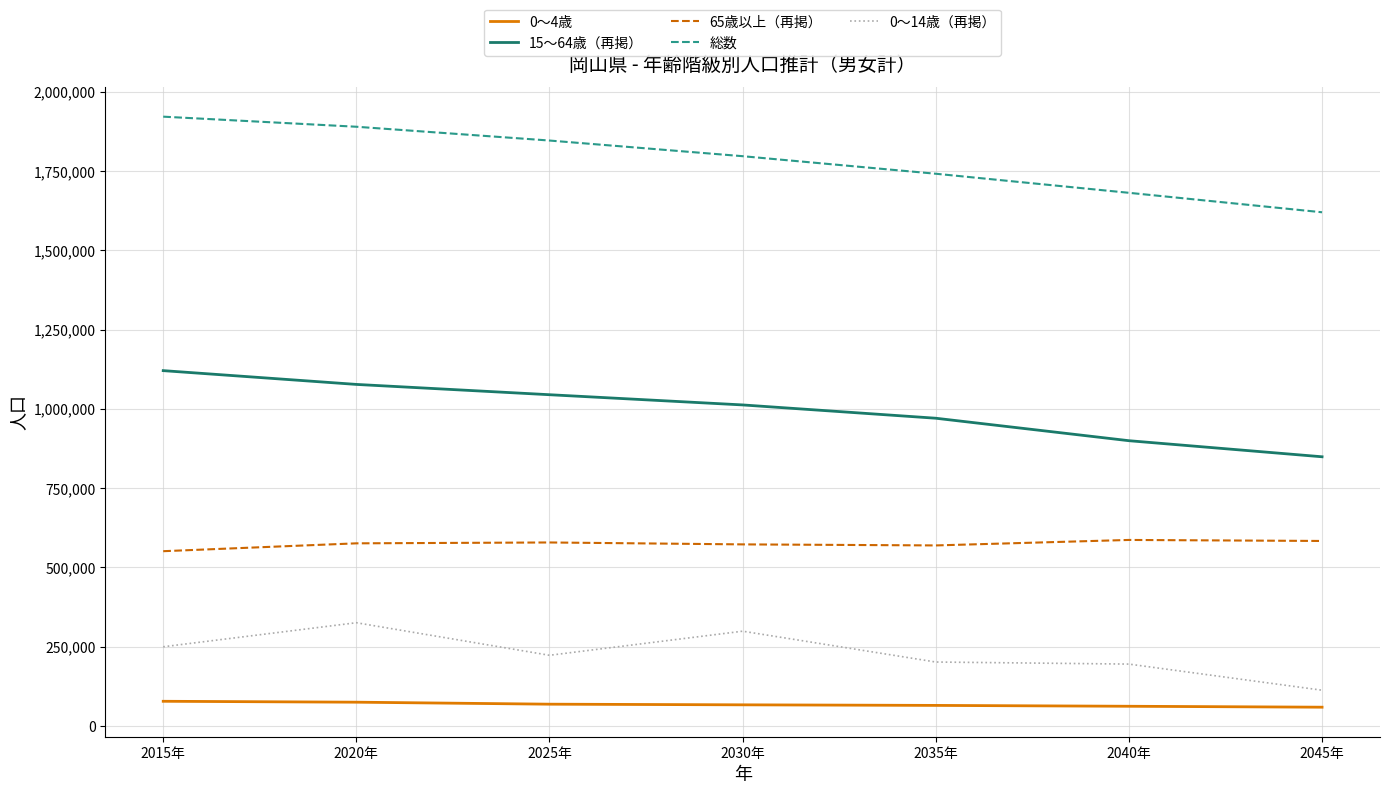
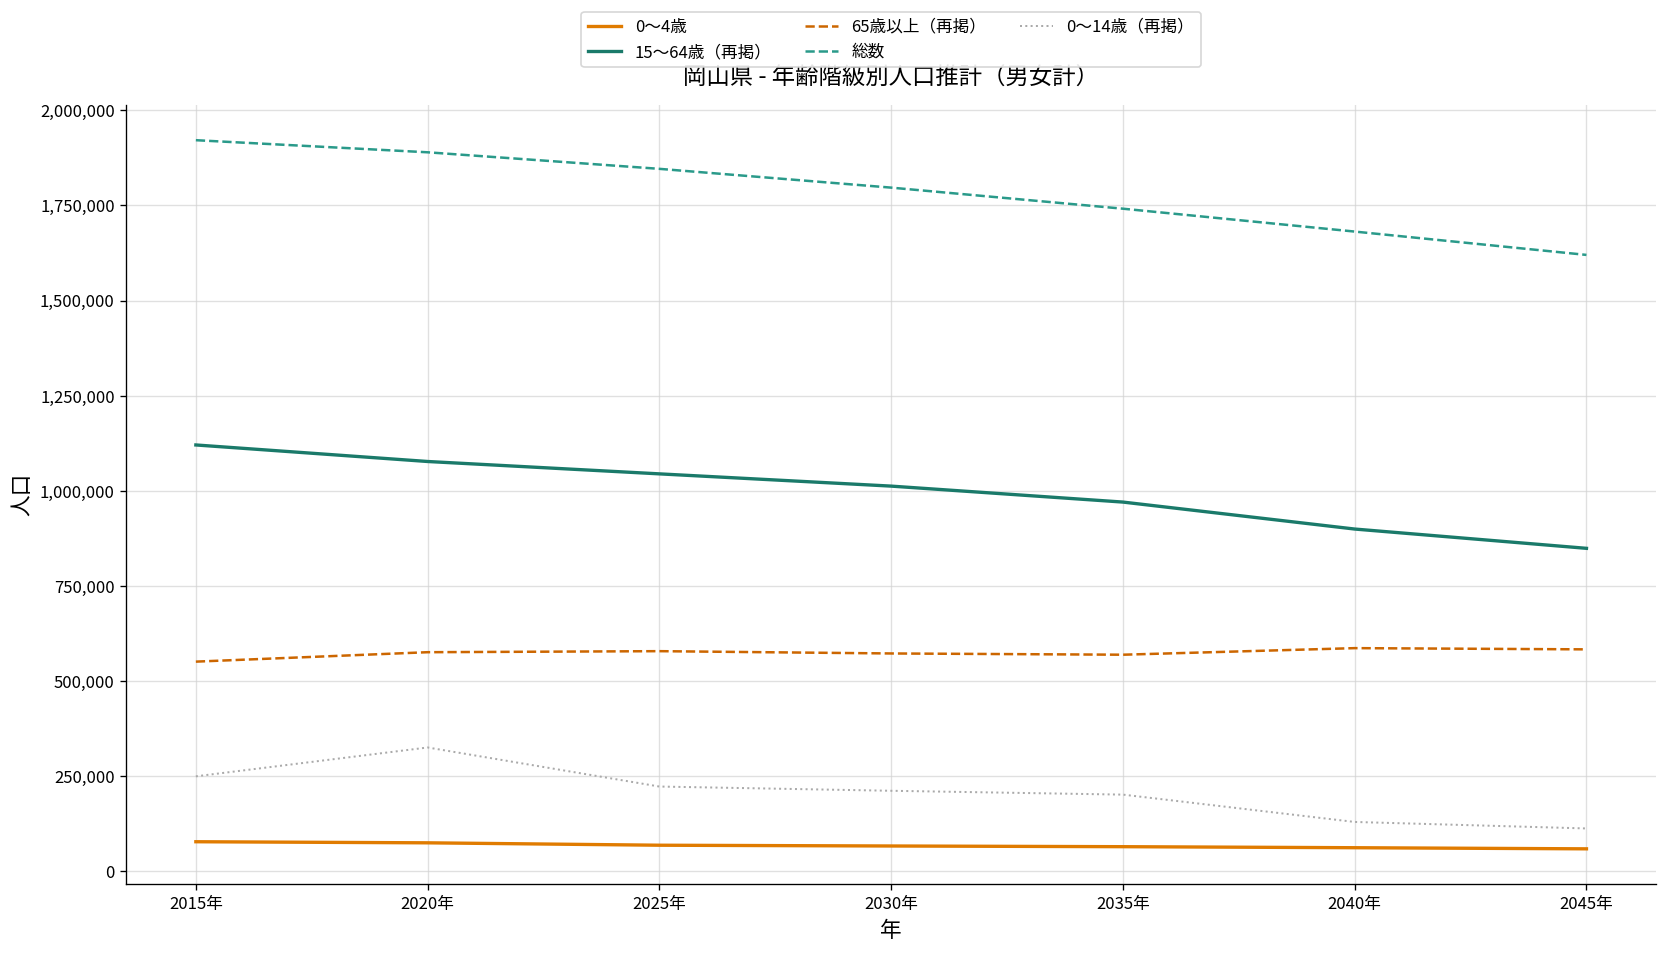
  {
    "0～14歳（再掲）": {
      "2015年": "250,000",
      "2020年": "330,000",
      "2025年": "220,000",
-     "2030年": "300,000",
+     "2030年": "210,000",
      "2035年": "200,000",
-     "2040年": "200,000",
+     "2040年": "130,000",
      "2045年": "110,000"
    }
  }
